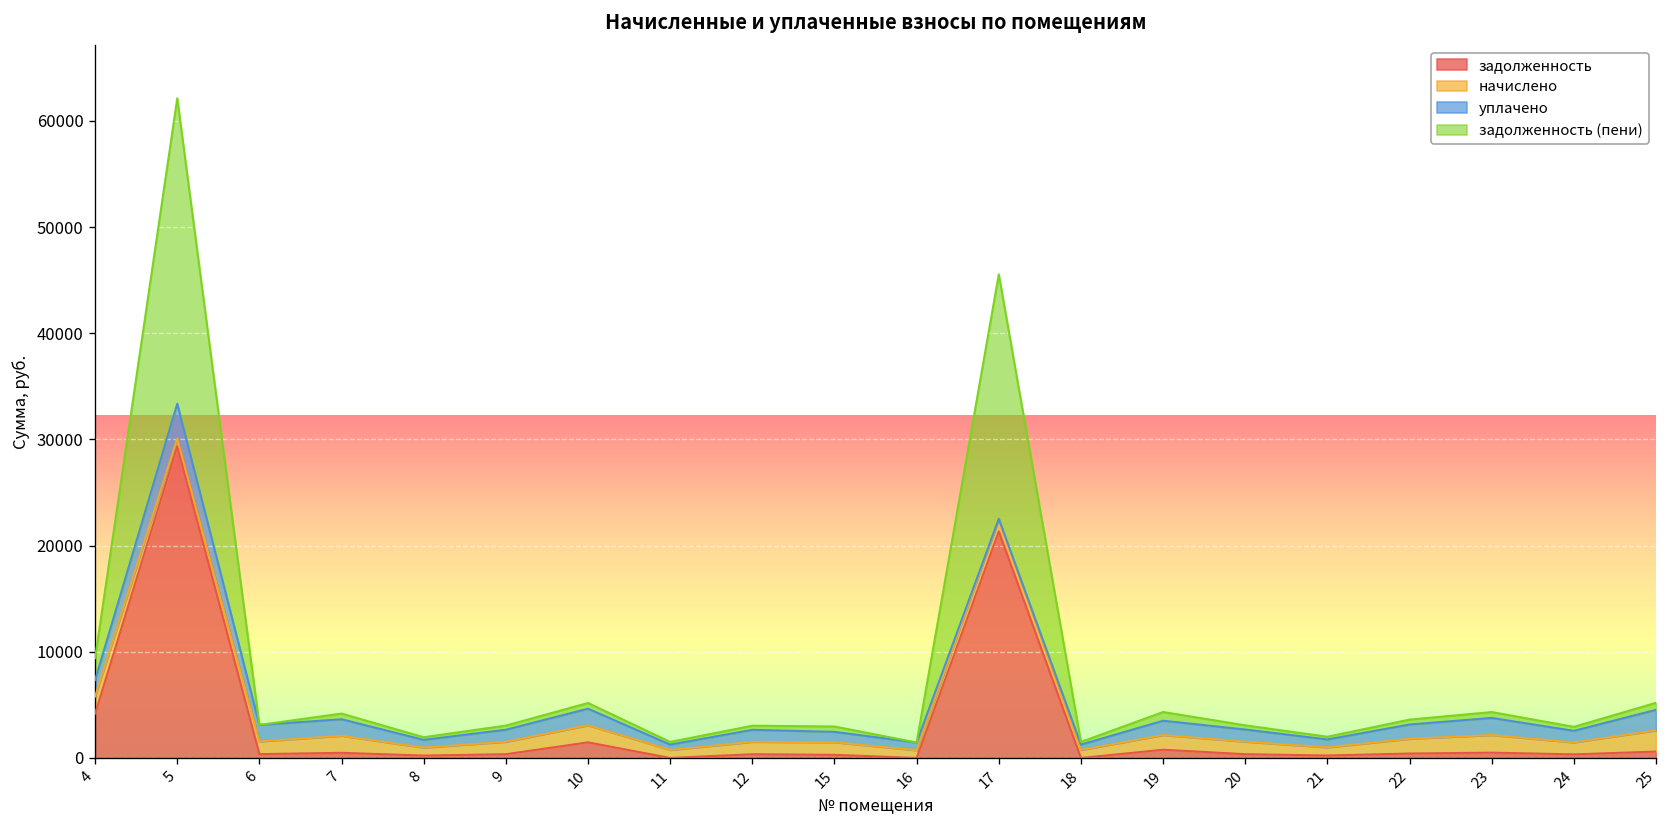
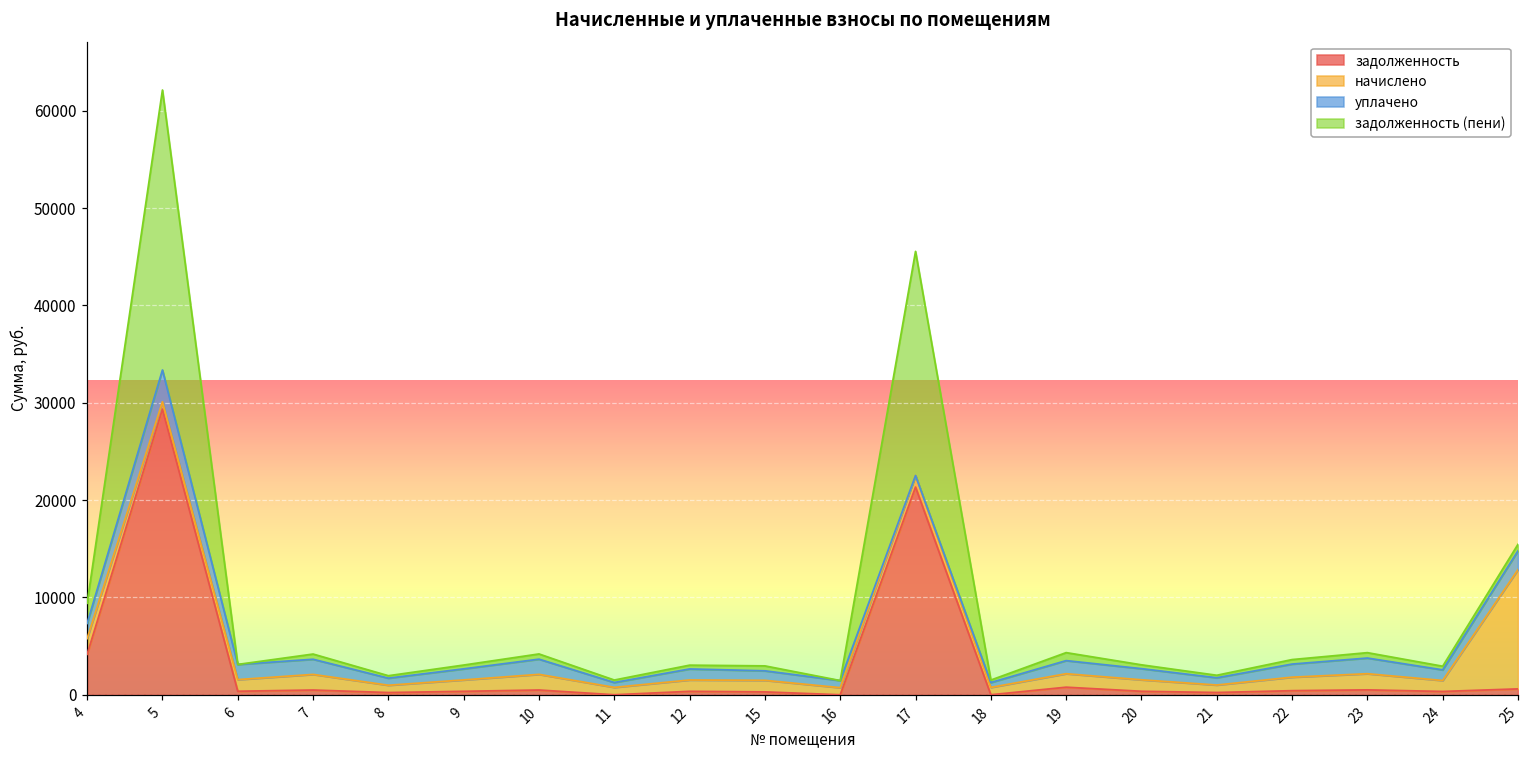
  {
    "задолженность": {
      "4": 4000,
      "5": 29000,
      "6": 0,
      "7": 0,
      "8": 0,
      "9": 0,
-     "10": 1000,
+     "10": 0,
      "11": 0,
      "12": 0,
      "15": 0,
      "16": 0,
      "17": 21000,
      "18": 0,
      "19": 1000,
      "20": 0,
      "21": 0,
      "22": 0,
      "23": 1000,
      "24": 0,
      "25": 1000
    },
    "начислено": {
      "4": 2000,
      "5": 1000,
      "6": 1000,
      "7": 2000,
      "8": 1000,
      "9": 1000,
      "10": 2000,
      "11": 1000,
      "12": 1000,
      "15": 1000,
      "16": 1000,
      "18": 1000,
      "19": 1000,
      "20": 1000,
      "21": 1000,
      "22": 1000,
      "23": 2000,
      "24": 1000,
-     "25": 2000
+     "25": 12000
    },
    "уплачено": {
      "4": 2000,
      "5": 3000,
      "7": 2000,
      "9": 1000,
      "10": 2000,
      "12": 1000,
      "15": 1000,
      "19": 1000,
      "20": 1000,
      "22": 1000,
      "23": 2000,
      "24": 1000,
      "25": 2000
    },
    "задолженность (пени)": {
      "4": 2000,
      "5": 29000,
      "7": 1000,
      "9": 0,
      "10": 1000,
      "12": 0,
      "15": 1000,
      "17": 23000,
      "19": 1000,
      "20": 0,
      "22": 0,
      "23": 1000,
      "24": 0,
      "25": 1000
    }
  }
